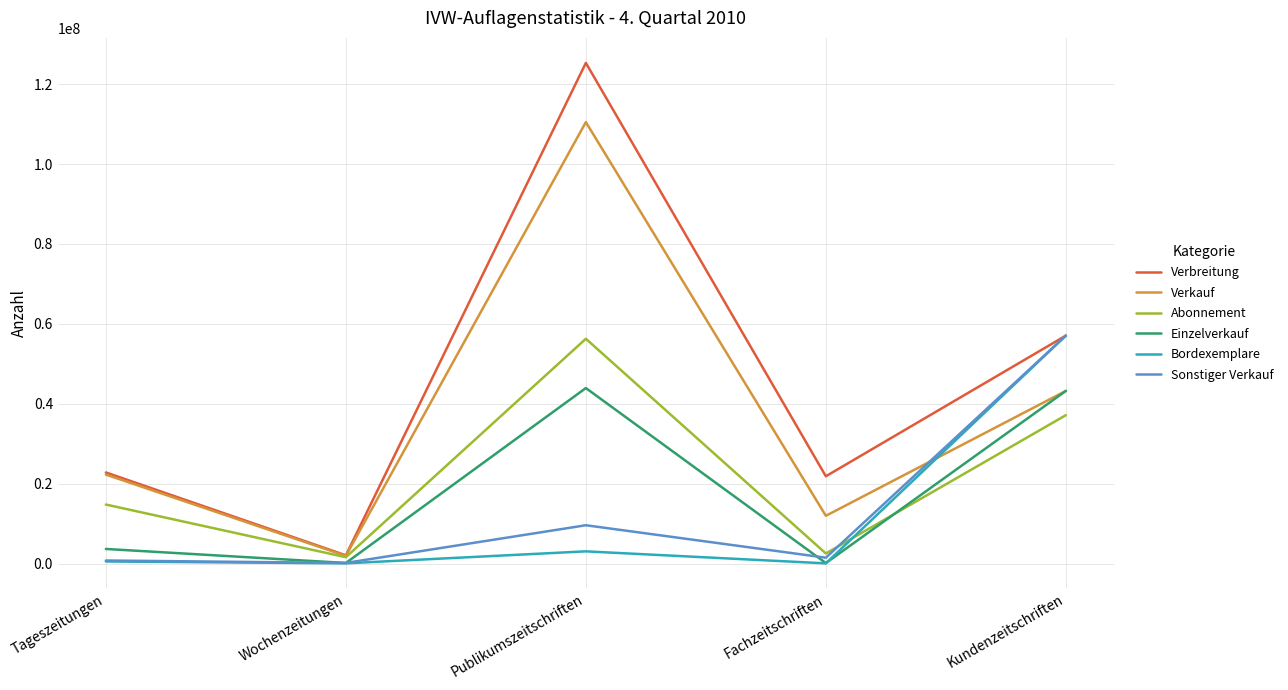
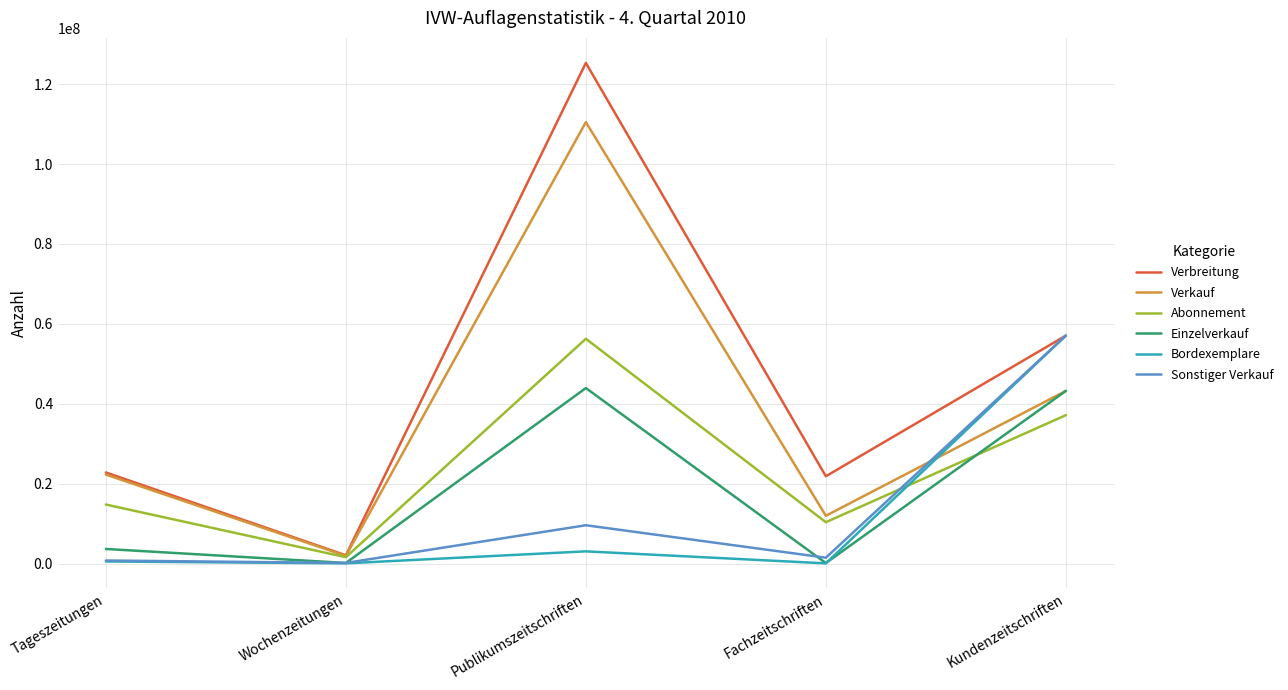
  {
    "Abonnement": {
      "Tageszeitungen": 15000000,
      "Publikumszeitschriften": 56000000,
-     "Fachzeitschriften": 3000000,
+     "Fachzeitschriften": 10000000,
      "Kundenzeitschriften": 37000000
    },
    "Einzelverkauf": {
      "Tageszeitungen": 4000000,
      "Publikumszeitschriften": 44000000
    }
  }
